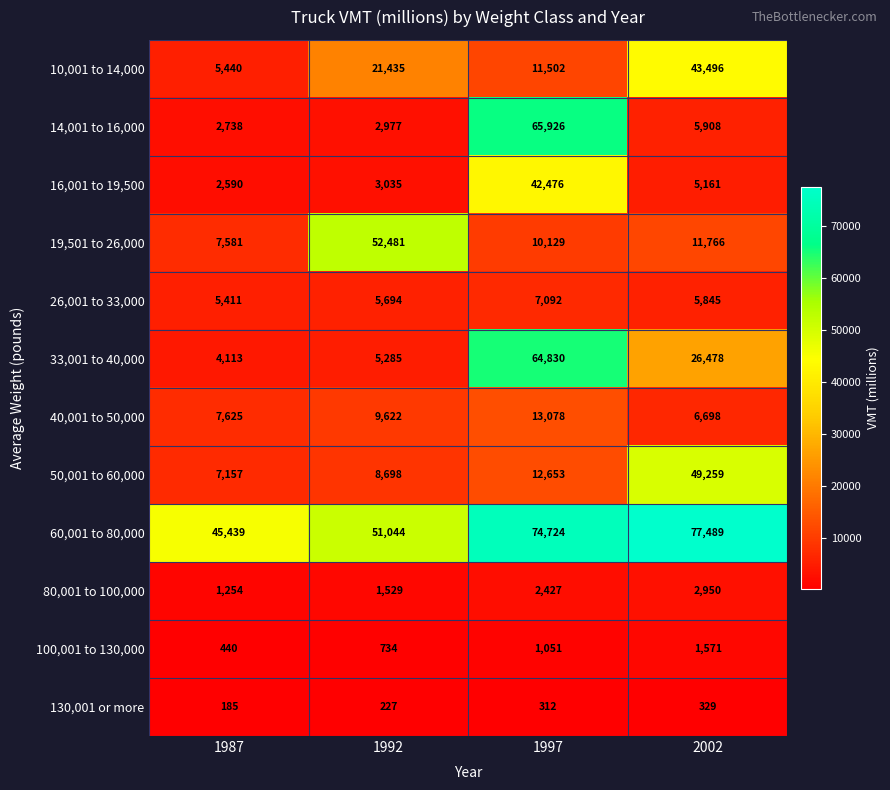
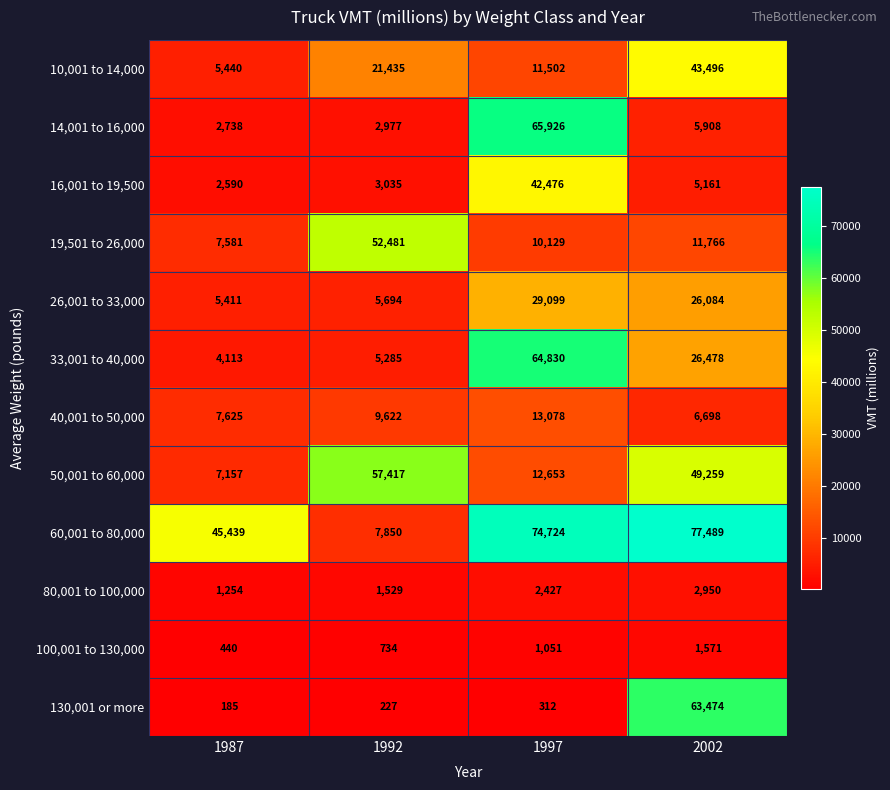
  {
    "10,001 to 14,000": {
      "1987": "5,440",
      "1992": "21,435",
      "1997": "11,502",
      "2002": "43,496"
    },
    "14,001 to 16,000": {
      "1987": "2,738",
      "1992": "2,977",
      "1997": "65,926",
      "2002": "5,908"
    },
    "16,001 to 19,500": {
      "1987": "2,590",
      "1992": "3,035",
      "1997": "42,476",
      "2002": "5,161"
    },
    "19,501 to 26,000": {
      "1987": "7,581",
      "1992": "52,481",
      "1997": "10,129",
      "2002": "11,766"
    },
    "26,001 to 33,000": {
      "1987": "5,411",
      "1992": "5,694",
-     "1997": "7,092",
-     "2002": "5,845"
+     "1997": "29,099",
+     "2002": "26,084"
    },
    "33,001 to 40,000": {
      "1987": "4,113",
      "1992": "5,285",
      "1997": "64,830",
      "2002": "26,478"
    },
    "40,001 to 50,000": {
      "1987": "7,625",
      "1992": "9,622",
      "1997": "13,078",
      "2002": "6,698"
    },
    "50,001 to 60,000": {
      "1987": "7,157",
-     "1992": "8,698",
+     "1992": "57,417",
      "1997": "12,653",
      "2002": "49,259"
    },
    "60,001 to 80,000": {
      "1987": "45,439",
-     "1992": "51,044",
+     "1992": "7,850",
      "1997": "74,724",
      "2002": "77,489"
    },
    "80,001 to 100,000": {
      "1987": "1,254",
      "1992": "1,529",
      "1997": "2,427",
      "2002": "2,950"
    },
    "100,001 to 130,000": {
      "1987": "440",
      "1992": "734",
      "1997": "1,051",
      "2002": "1,571"
    },
    "130,001 or more": {
      "1987": "185",
      "1992": "227",
      "1997": "312",
-     "2002": "329"
+     "2002": "63,474"
    }
  }
